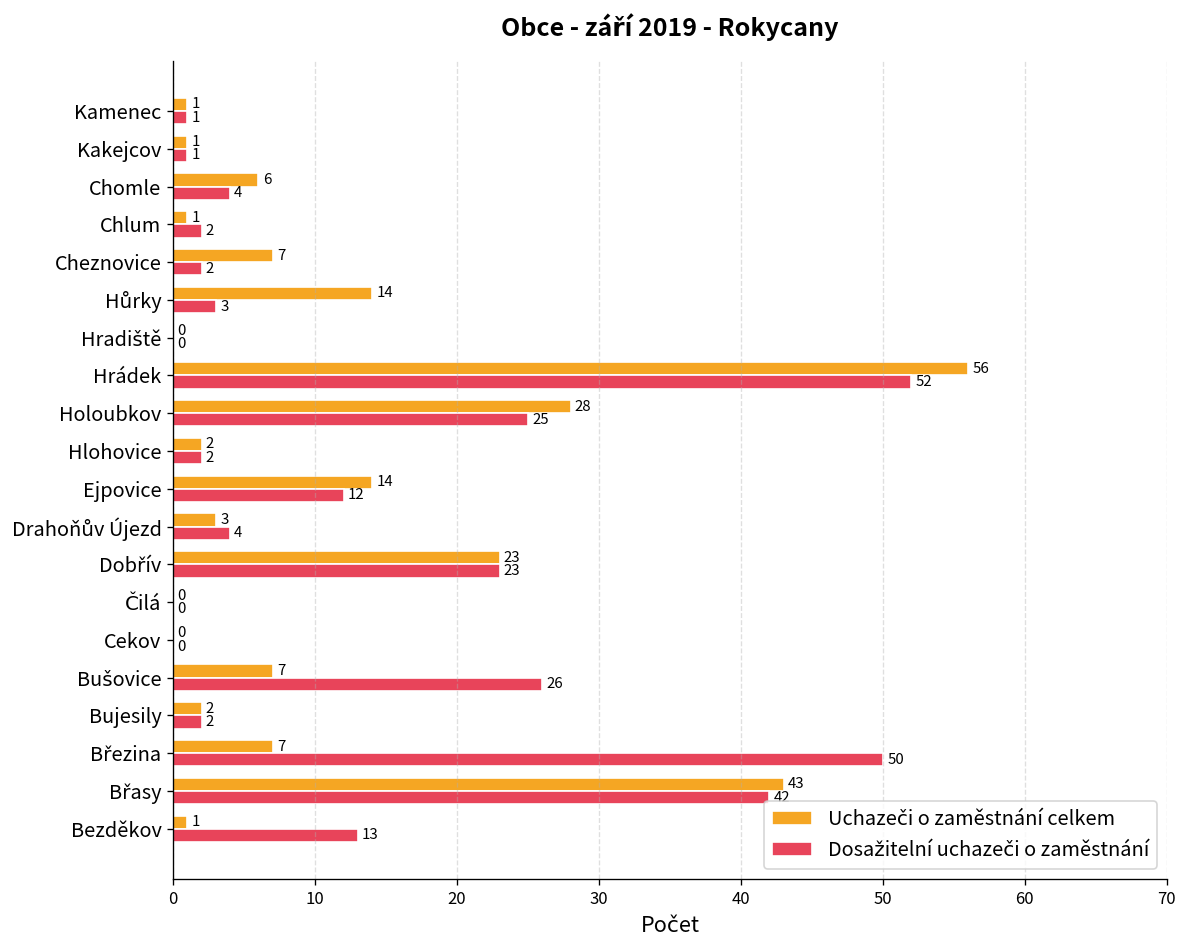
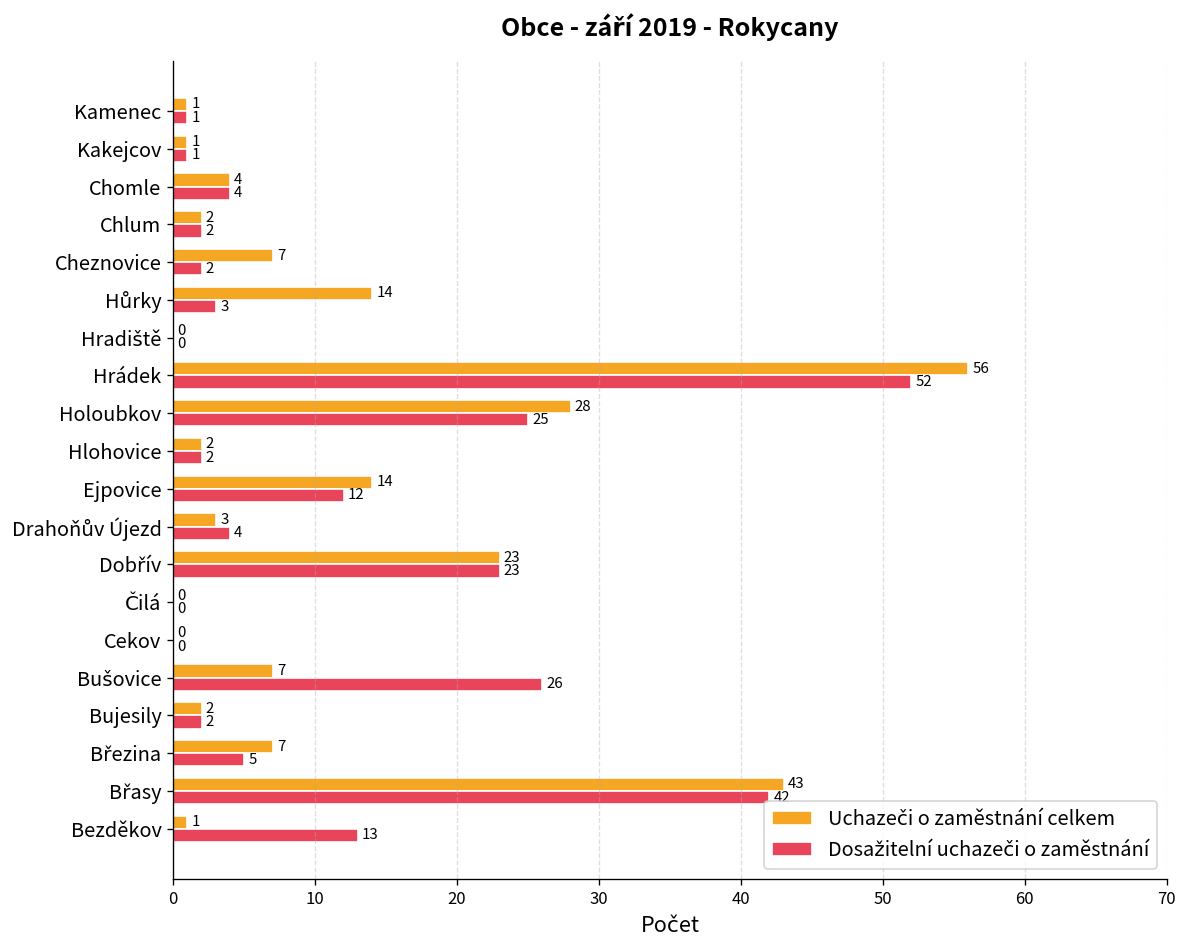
  {
    "Uchazeči o zaměstnání celkem": {
-     "Chomle": 6,
-     "Chlum": 1,
+     "Chomle": 4,
+     "Chlum": 2,
      "Cheznovice": 7,
      "Hůrky": 14,
      "Hrádek": 56,
      "Holoubkov": 28,
      "Hlohovice": 2,
      "Ejpovice": 14,
      "Drahoňův Újezd": 3,
      "Bušovice": 7,
      "Březina": 7,
      "Břasy": 43,
      "Bezděkov": 1
    },
    "Dosažitelní uchazeči o zaměstnání": {
      "Chomle": 4,
      "Chlum": 2,
      "Cheznovice": 2,
      "Hůrky": 3,
      "Hrádek": 52,
      "Holoubkov": 25,
      "Hlohovice": 2,
      "Ejpovice": 12,
      "Drahoňův Újezd": 4,
      "Bušovice": 26,
-     "Březina": 50,
+     "Březina": 5,
      "Bezděkov": 13
    }
  }
